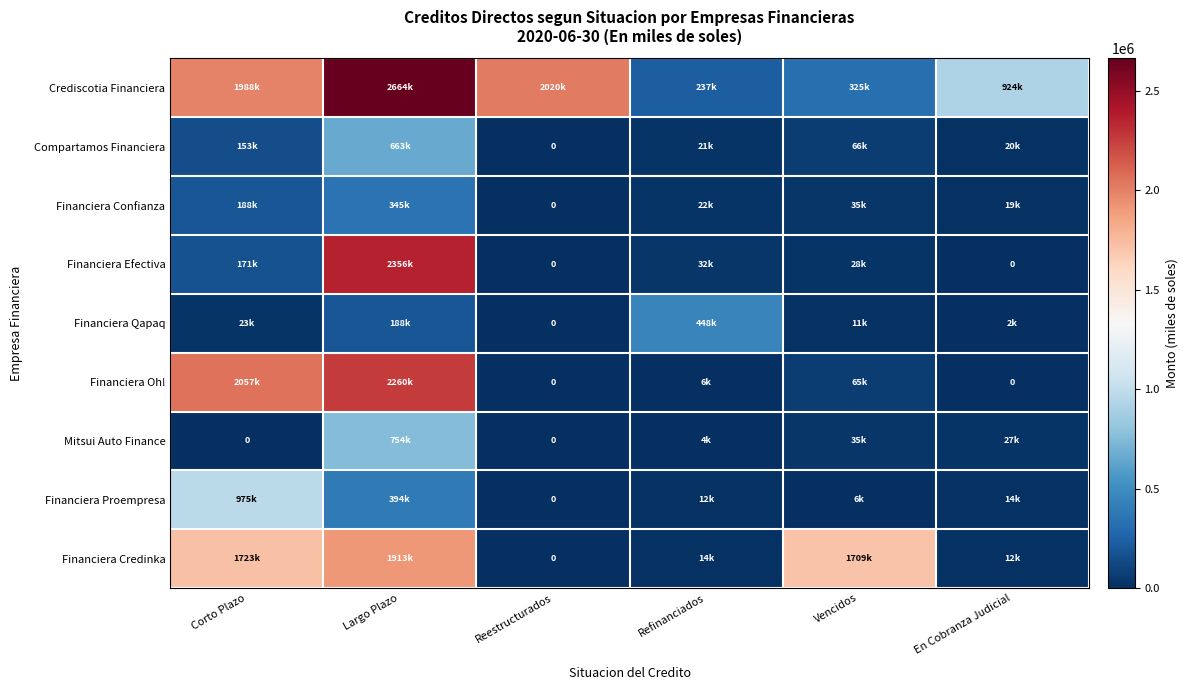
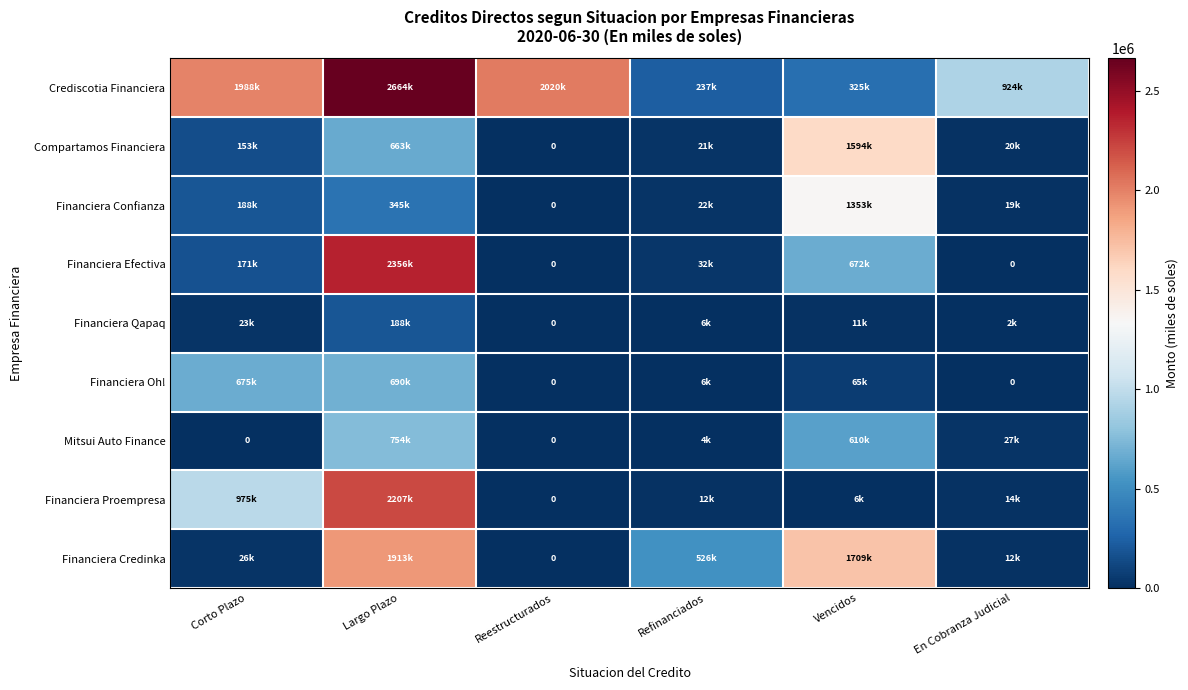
  {
    "Crediscotia Financiera": {
      "Corto Plazo": "1988k",
      "Largo Plazo": "2664k",
      "Reestructurados": "2020k",
      "Refinanciados": "237k",
      "Vencidos": "325k",
      "En Cobranza Judicial": "924k"
    },
    "Compartamos Financiera": {
      "Corto Plazo": "153k",
      "Largo Plazo": "663k",
      "Reestructurados": "0",
      "Refinanciados": "21k",
-     "Vencidos": "66k",
+     "Vencidos": "1594k",
      "En Cobranza Judicial": "20k"
    },
    "Financiera Confianza": {
      "Corto Plazo": "188k",
      "Largo Plazo": "345k",
      "Reestructurados": "0",
      "Refinanciados": "22k",
-     "Vencidos": "35k",
+     "Vencidos": "1353k",
      "En Cobranza Judicial": "19k"
    },
    "Financiera Efectiva": {
      "Corto Plazo": "171k",
      "Largo Plazo": "2356k",
      "Reestructurados": "0",
      "Refinanciados": "32k",
-     "Vencidos": "28k",
+     "Vencidos": "672k",
      "En Cobranza Judicial": "0"
    },
    "Financiera Qapaq": {
      "Corto Plazo": "23k",
      "Largo Plazo": "188k",
      "Reestructurados": "0",
-     "Refinanciados": "448k",
+     "Refinanciados": "6k",
      "Vencidos": "11k",
      "En Cobranza Judicial": "2k"
    },
    "Financiera Oh!": {
-     "Corto Plazo": "2057k",
-     "Largo Plazo": "2260k",
+     "Corto Plazo": "675k",
+     "Largo Plazo": "690k",
      "Reestructurados": "0",
      "Refinanciados": "6k",
      "Vencidos": "65k",
      "En Cobranza Judicial": "0"
    },
    "Mitsui Auto Finance": {
      "Corto Plazo": "0",
      "Largo Plazo": "754k",
      "Reestructurados": "0",
      "Refinanciados": "4k",
-     "Vencidos": "35k",
+     "Vencidos": "610k",
      "En Cobranza Judicial": "27k"
    },
    "Financiera Proempresa": {
      "Corto Plazo": "975k",
-     "Largo Plazo": "394k",
+     "Largo Plazo": "2207k",
      "Reestructurados": "0",
      "Refinanciados": "12k",
      "Vencidos": "6k",
      "En Cobranza Judicial": "14k"
    },
    "Financiera Credinka": {
-     "Corto Plazo": "1723k",
+     "Corto Plazo": "26k",
      "Largo Plazo": "1913k",
      "Reestructurados": "0",
-     "Refinanciados": "14k",
+     "Refinanciados": "526k",
      "Vencidos": "1709k",
      "En Cobranza Judicial": "12k"
    }
  }
